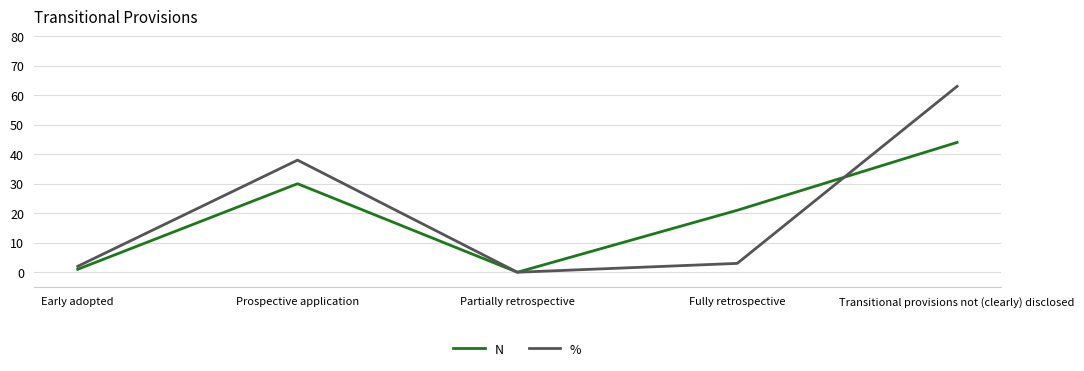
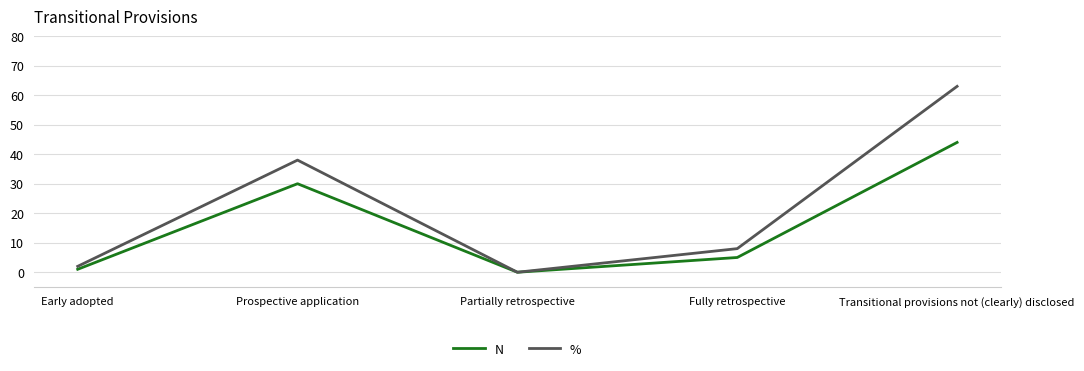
  {
    "N": {
      "Early adopted": 1,
      "Prospective application": 30,
-     "Fully retrospective": 21,
+     "Fully retrospective": 5,
      "Transitional provisions not (clearly) disclosed": 44
    },
    "%": {
      "Early adopted": 2,
      "Prospective application": 38,
-     "Fully retrospective": 3,
+     "Fully retrospective": 8,
      "Transitional provisions not (clearly) disclosed": 63
    }
  }
